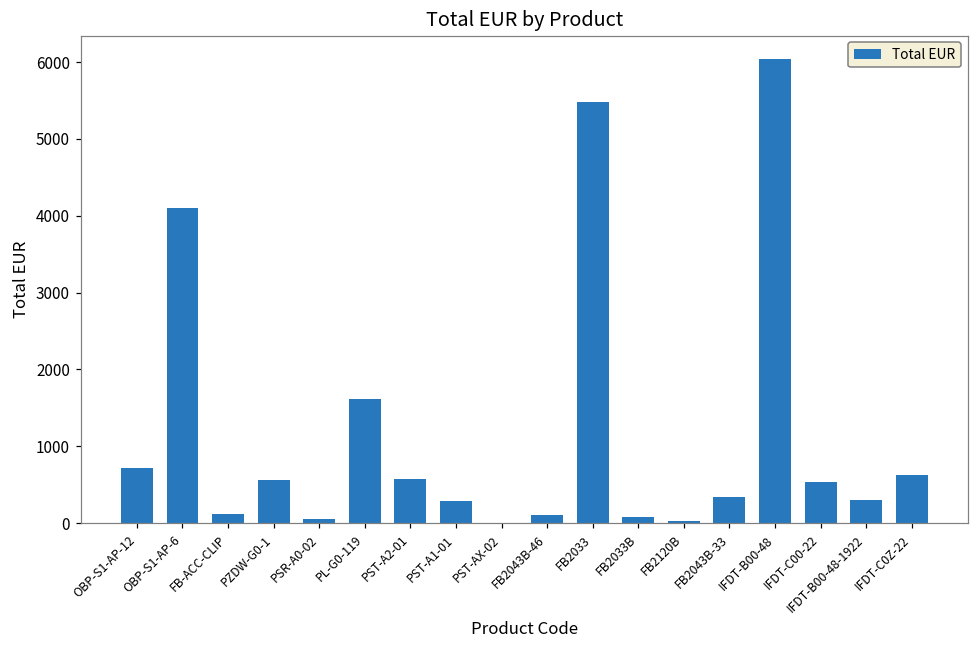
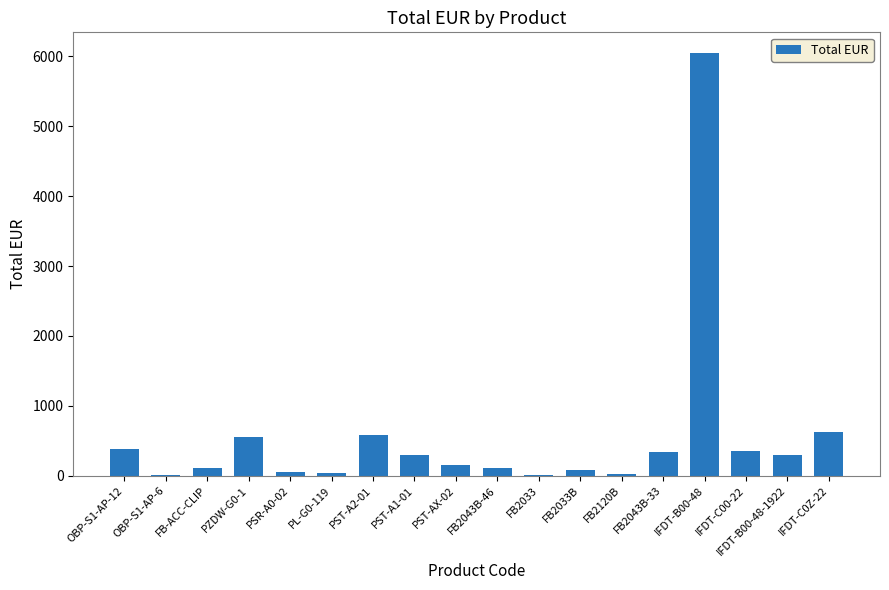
  {
-   "OBP-S1-AP-12": 700,
-   "OBP-S1-AP-6": 4100,
+   "OBP-S1-AP-12": 400,
+   "OBP-S1-AP-6": 0,
    "FB-ACC-CLIP": 100,
    "PZDW-G0-1": 600,
    "PSR-A0-02": 100,
-   "PL-G0-119": 1600,
+   "PL-G0-119": 0,
    "PST-A2-01": 600,
    "PST-A1-01": 300,
-   "PST-AX-02": 0,
+   "PST-AX-02": 100,
    "FB2043B-46": 100,
-   "FB2033": 5500,
+   "FB2033": 0,
    "FB2033B": 100,
    "FB2043B-33": 300,
    "IFDT-B00-48": 6000,
-   "IFDT-C00-22": 500,
+   "IFDT-C00-22": 400,
    "IFDT-B00-48-1922": 300,
    "IFDT-C0Z-22": 600
  }
